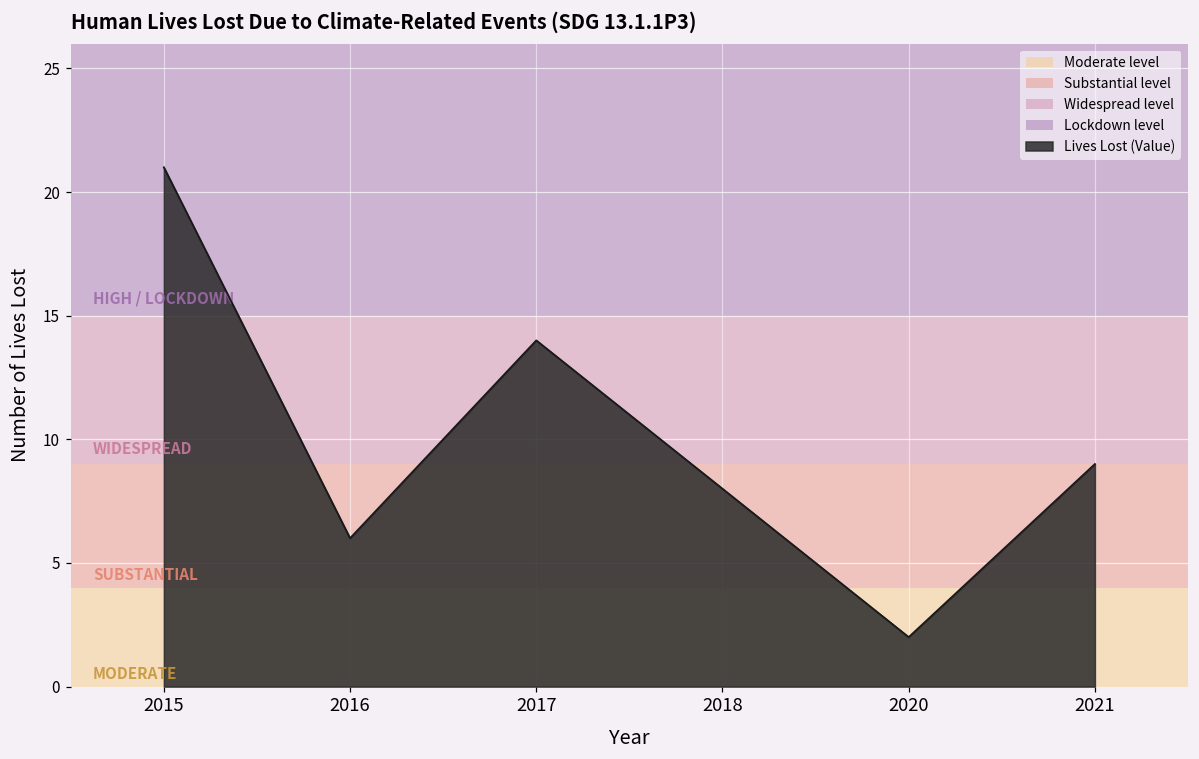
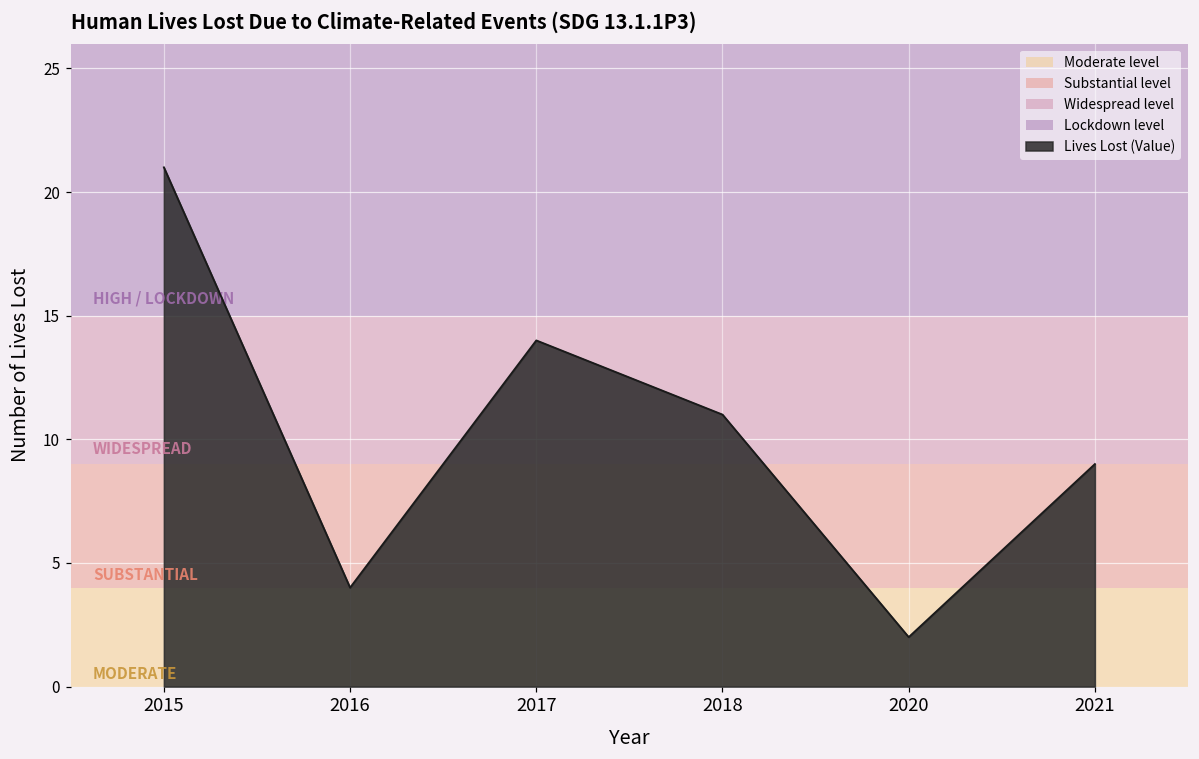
  {
    "2015": 21,
-   "2016": 6,
+   "2016": 4,
    "2017": 14,
-   "2018": 8,
+   "2018": 11,
    "2020": 2,
    "2021": 9
  }
